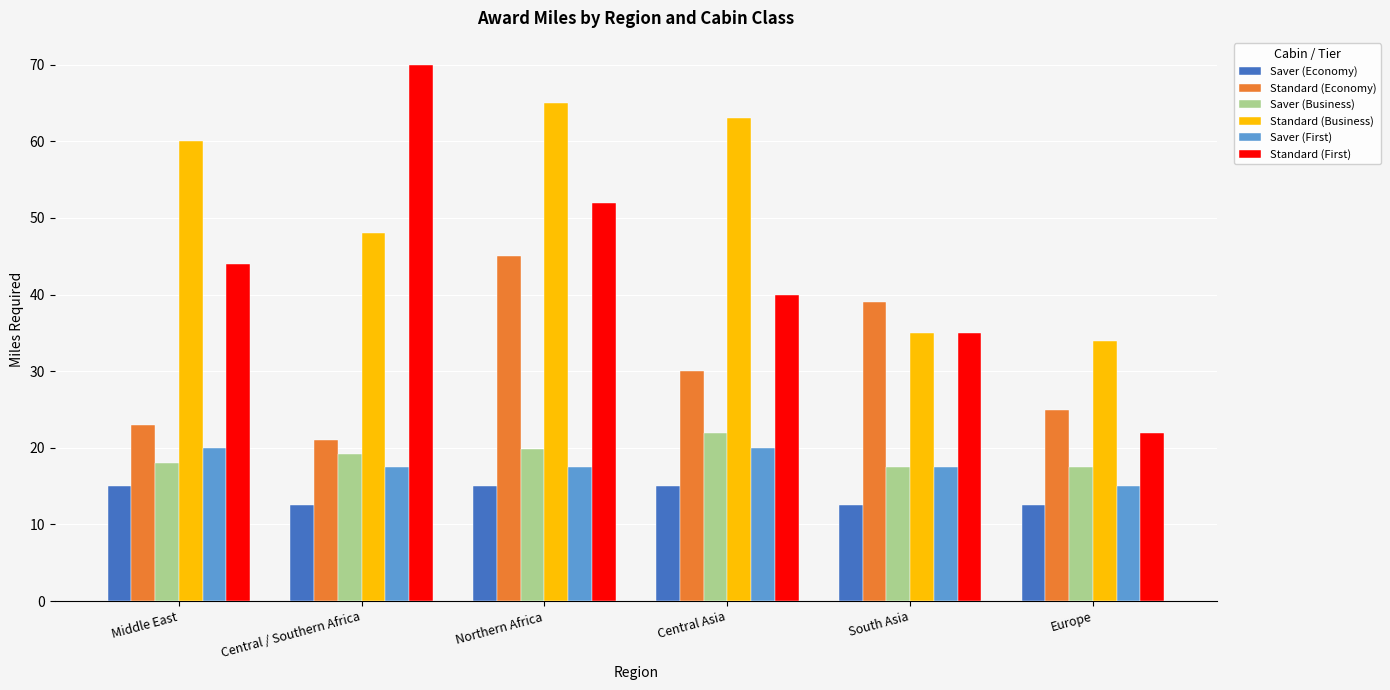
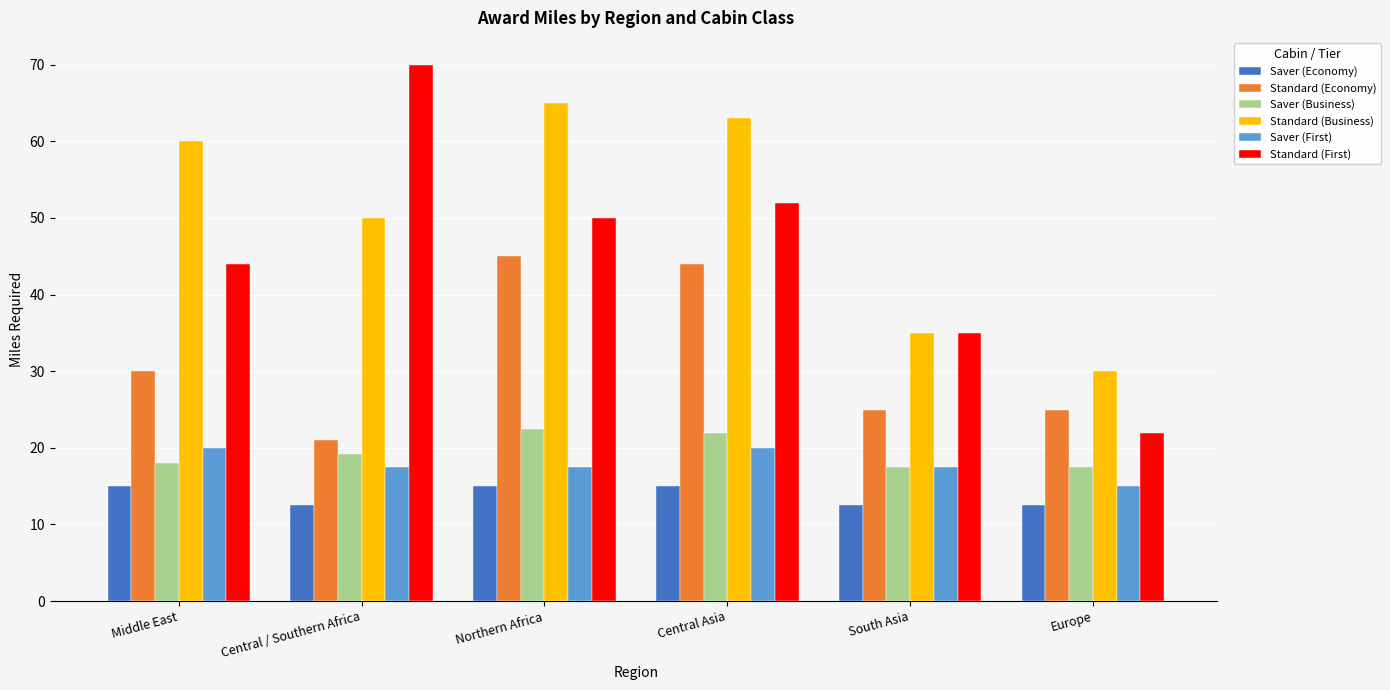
  {
    "Standard (Economy)": {
-     "Middle East": 23,
+     "Middle East": 30,
      "Central / Southern Africa": 21,
      "Northern Africa": 45,
-     "Central Asia": 30,
-     "South Asia": 39,
+     "Central Asia": 44,
+     "South Asia": 25,
      "Europe": 25
    },
    "Saver (Business)": {
      "Middle East": 18,
      "Central / Southern Africa": 19,
-     "Northern Africa": 20,
+     "Northern Africa": 23,
      "Central Asia": 22,
      "South Asia": 18,
      "Europe": 18
    },
    "Standard (Business)": {
      "Middle East": 60,
-     "Central / Southern Africa": 48,
+     "Central / Southern Africa": 50,
      "Northern Africa": 65,
      "Central Asia": 63,
      "South Asia": 35,
-     "Europe": 34
+     "Europe": 30
    },
    "Standard (First)": {
      "Middle East": 44,
      "Central / Southern Africa": 70,
-     "Northern Africa": 52,
-     "Central Asia": 40,
+     "Northern Africa": 50,
+     "Central Asia": 52,
      "South Asia": 35,
      "Europe": 22
    }
  }
